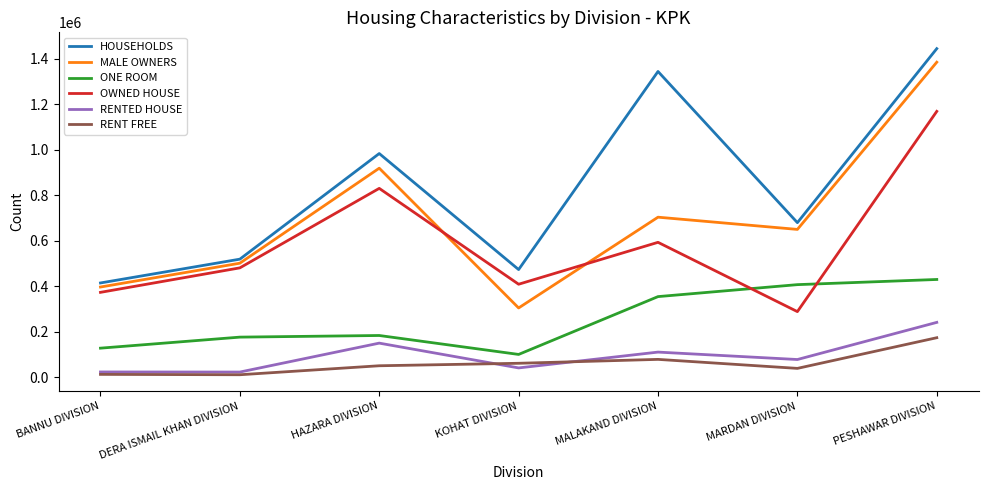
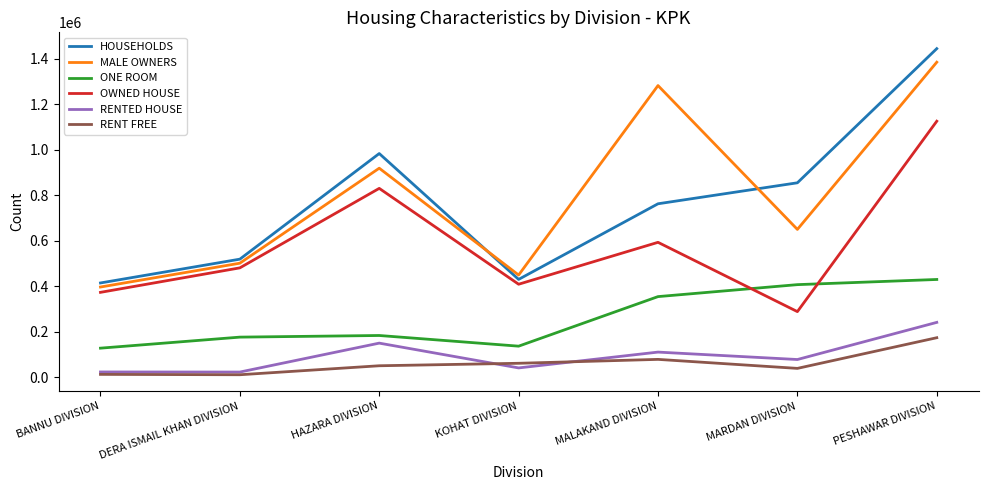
  {
    "HOUSEHOLDS": {
      "BANNU DIVISION": 410000,
      "DERA ISMAIL KHAN DIVISION": 520000,
      "HAZARA DIVISION": 980000,
-     "KOHAT DIVISION": 470000,
-     "MALAKAND DIVISION": 1340000,
-     "MARDAN DIVISION": 680000,
+     "KOHAT DIVISION": 430000,
+     "MALAKAND DIVISION": 760000,
+     "MARDAN DIVISION": 860000,
      "PESHAWAR DIVISION": 1450000
    },
    "MALE OWNERS": {
      "BANNU DIVISION": 400000,
      "DERA ISMAIL KHAN DIVISION": 500000,
      "HAZARA DIVISION": 920000,
-     "KOHAT DIVISION": 300000,
-     "MALAKAND DIVISION": 700000,
+     "KOHAT DIVISION": 450000,
+     "MALAKAND DIVISION": 1280000,
      "MARDAN DIVISION": 650000,
      "PESHAWAR DIVISION": 1390000
    },
    "ONE ROOM": {
      "BANNU DIVISION": 130000,
      "DERA ISMAIL KHAN DIVISION": 180000,
      "HAZARA DIVISION": 180000,
-     "KOHAT DIVISION": 100000,
+     "KOHAT DIVISION": 140000,
      "MALAKAND DIVISION": 350000,
      "MARDAN DIVISION": 410000,
      "PESHAWAR DIVISION": 430000
    },
    "OWNED HOUSE": {
      "BANNU DIVISION": 370000,
      "DERA ISMAIL KHAN DIVISION": 480000,
      "HAZARA DIVISION": 830000,
      "KOHAT DIVISION": 410000,
      "MALAKAND DIVISION": 590000,
      "MARDAN DIVISION": 290000,
-     "PESHAWAR DIVISION": 1170000
+     "PESHAWAR DIVISION": 1130000
    },
    "RENTED HOUSE": {
      "DERA ISMAIL KHAN DIVISION": 20000,
      "HAZARA DIVISION": 150000,
      "KOHAT DIVISION": 40000,
      "MALAKAND DIVISION": 110000,
      "MARDAN DIVISION": 80000,
      "PESHAWAR DIVISION": 240000
    },
    "RENT FREE": {
      "DERA ISMAIL KHAN DIVISION": 10000,
      "HAZARA DIVISION": 50000,
      "KOHAT DIVISION": 60000,
      "MALAKAND DIVISION": 80000,
      "MARDAN DIVISION": 40000,
      "PESHAWAR DIVISION": 170000
    }
  }
